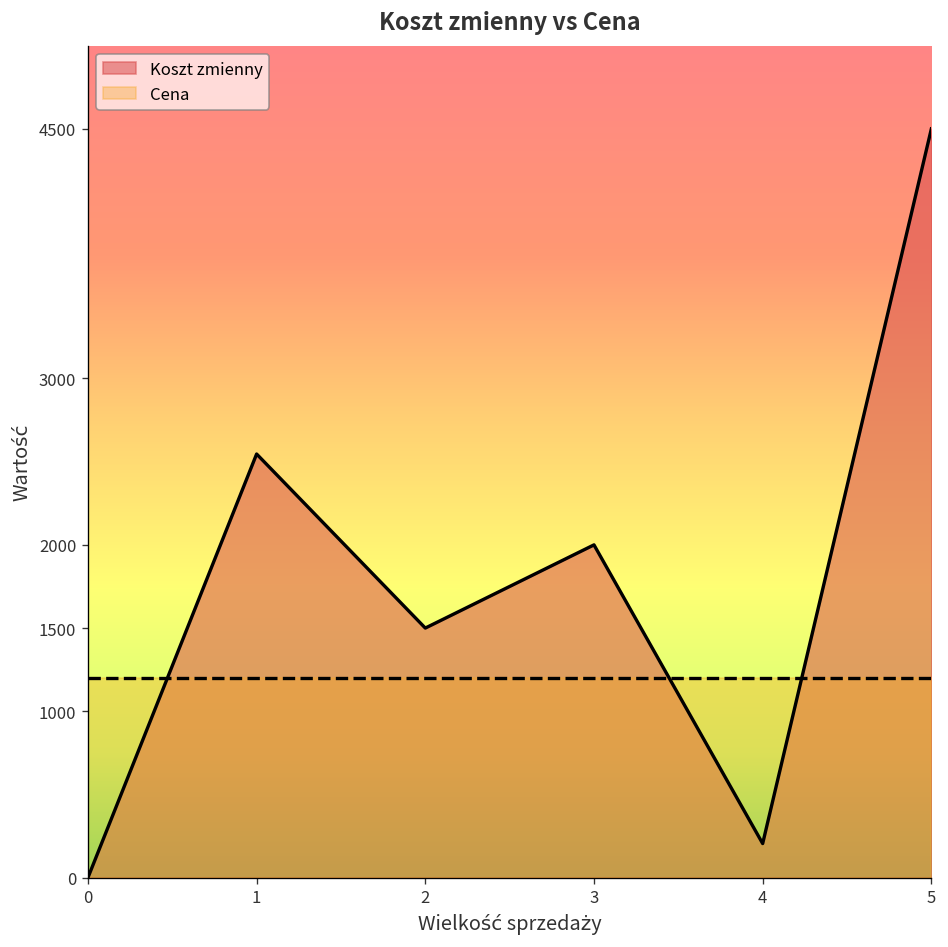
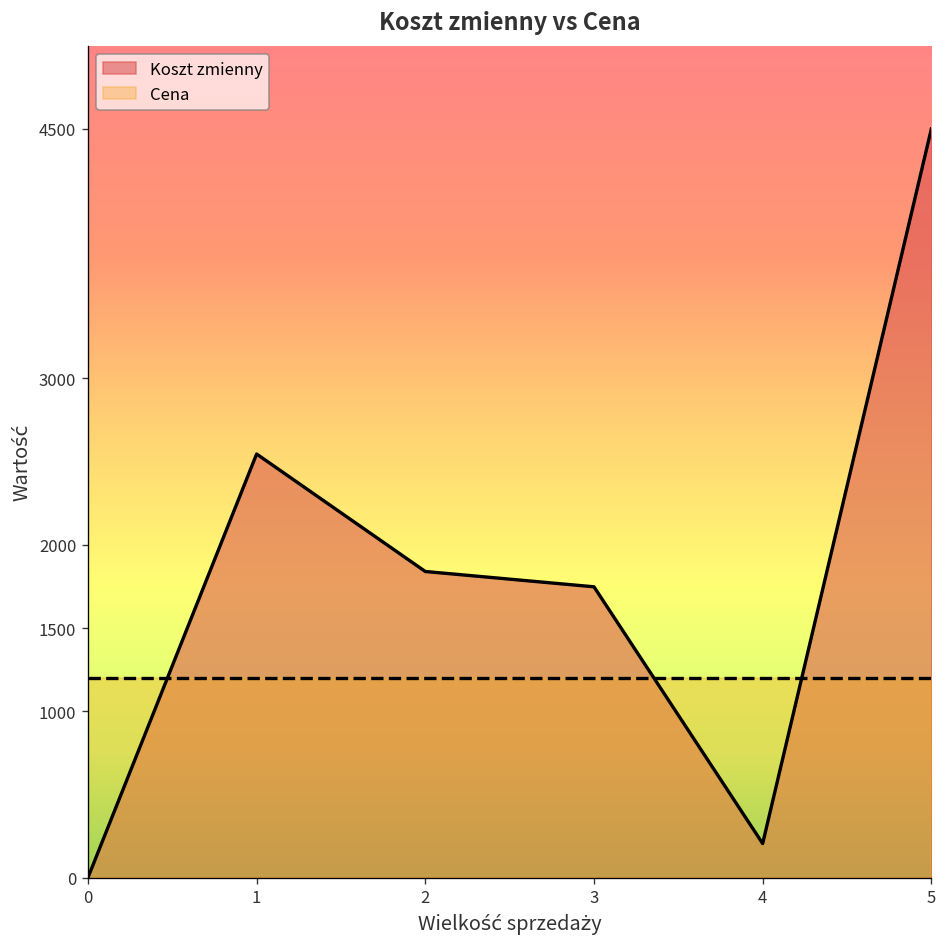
  {
    "Koszt zmienny": {
      "0": 0,
      "1": 2550,
-     "2": 1500,
-     "3": 2000,
+     "2": 1840,
+     "3": 1750,
      "4": 210,
      "5": 4500
    },
    "Cena": {
      "0": 1200,
      "1": 1200,
      "2": 1200,
      "3": 1200,
      "4": 1200,
      "5": 1200
    }
  }
